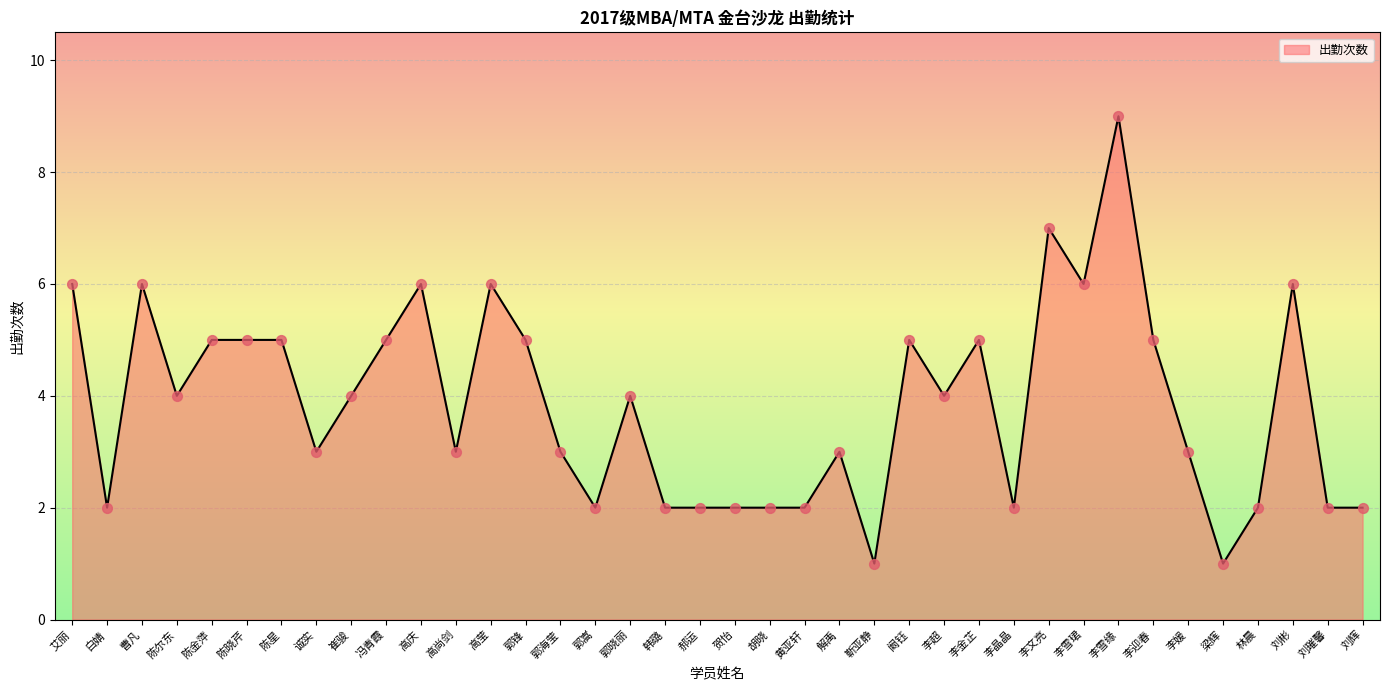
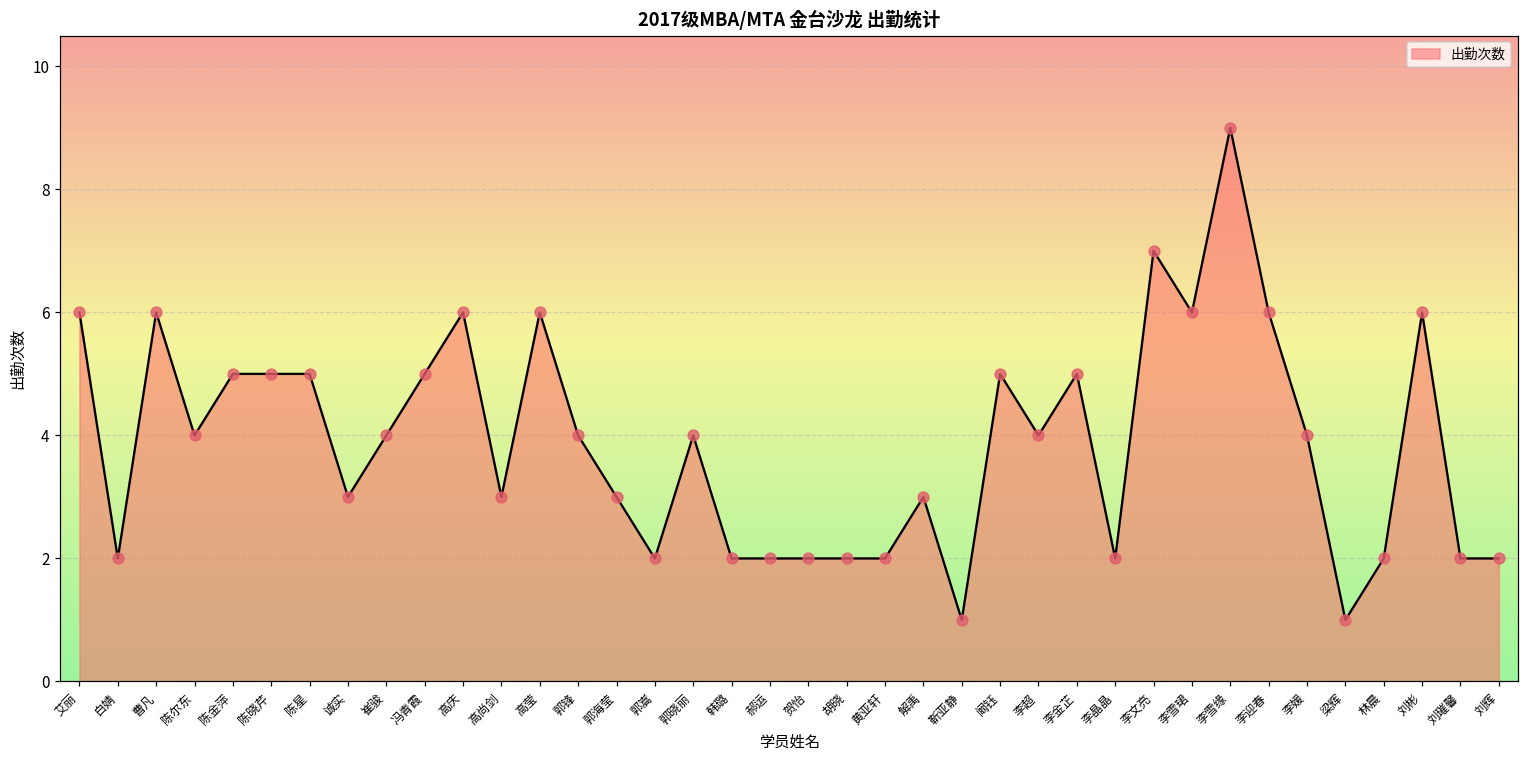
  {
    "艾丽": 6,
    "白婧": 2,
    "曹凡": 6,
    "陈尔东": 4,
    "陈金萍": 5,
    "陈晓芹": 5,
    "陈星": 5,
    "诚实": 3,
    "崔骏": 4,
    "冯青霞": 5,
    "高庆": 6,
    "高尚剑": 3,
    "高莹": 6,
-   "郭锋": 5,
+   "郭锋": 4,
    "郭海莹": 3,
    "郭嵩": 2,
    "郭晓丽": 4,
    "韩璐": 2,
    "郝运": 2,
    "贺怡": 2,
    "胡晓": 2,
    "黄亚轩": 2,
    "解禹": 3,
    "靳亚静": 1,
    "阚钰": 5,
    "李超": 4,
    "李金芷": 5,
    "李晶晶": 2,
    "李文亮": 7,
    "李雪珺": 6,
    "李雪缘": 9,
-   "李迎春": 5,
-   "李媛": 3,
+   "李迎春": 6,
+   "李媛": 4,
    "梁辉": 1,
    "林晨": 2,
    "刘彬": 6,
    "刘璀馨": 2,
    "刘辉": 2
  }
